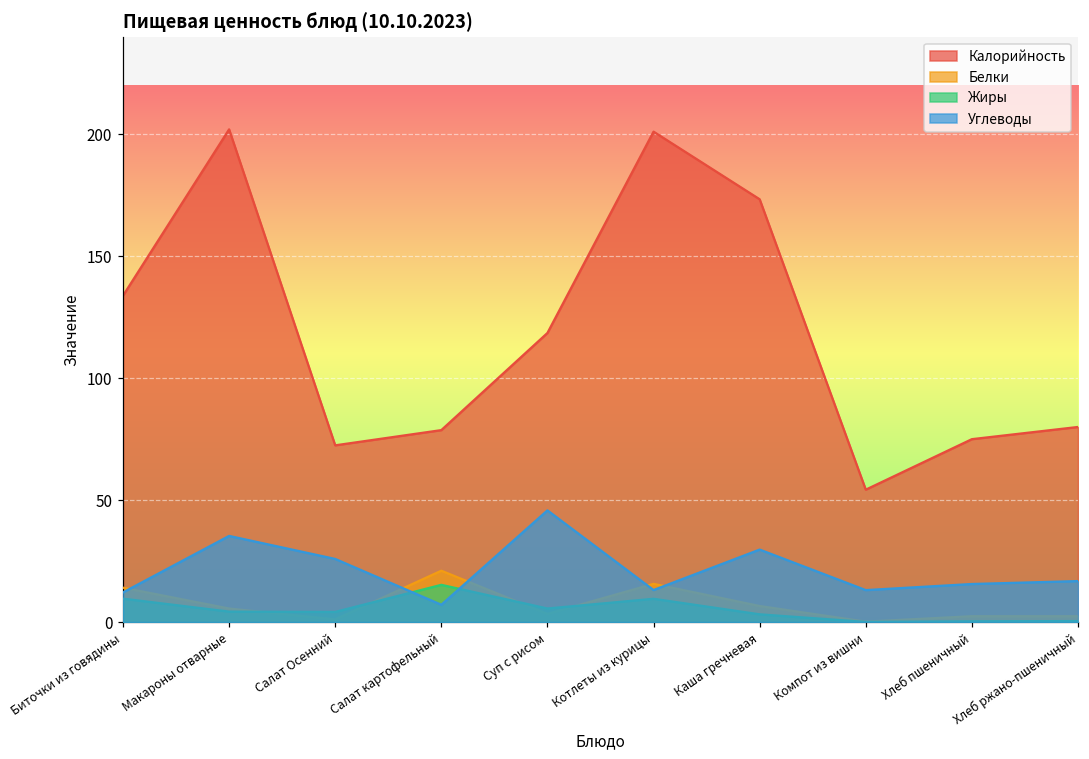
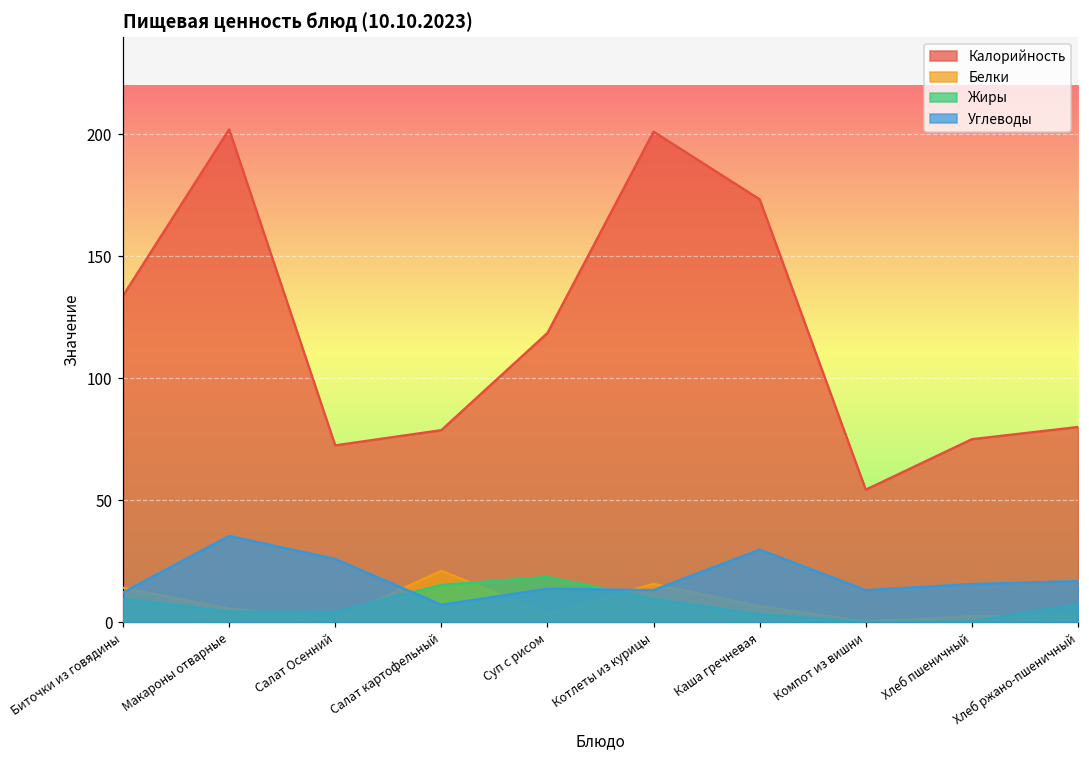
  {
    "Калорийность": {
      "Биточки из говядины": 134,
      "Макароны отварные": 202,
      "Салат Осенний": 72,
      "Салат картофельный": 79,
      "Суп с рисом": 119,
      "Котлеты из курицы": 201,
      "Каша гречневая": 173,
      "Компот из вишни": 54,
      "Хлеб пшеничный": 75,
      "Хлеб ржано-пшеничный": 80
    },
    "Белки": {
      "Биточки из говядины": 14,
      "Макароны отварные": 6,
      "Салат Осенний": 1,
      "Салат картофельный": 21,
      "Суп с рисом": 3,
      "Котлеты из курицы": 16,
      "Каша гречневая": 7,
      "Хлеб пшеничный": 2,
      "Хлеб ржано-пшеничный": 2
    },
    "Жиры": {
      "Биточки из говядины": 10,
      "Макароны отварные": 4,
      "Салат Осенний": 4,
      "Салат картофельный": 15,
-     "Суп с рисом": 6,
+     "Суп с рисом": 18,
      "Котлеты из курицы": 10,
      "Каша гречневая": 3,
      "Хлеб пшеничный": 0,
-     "Хлеб ржано-пшеничный": 0
+     "Хлеб ржано-пшеничный": 7
    },
    "Углеводы": {
      "Биточки из говядины": 12,
      "Макароны отварные": 35,
      "Салат Осенний": 26,
      "Салат картофельный": 7,
-     "Суп с рисом": 46,
+     "Суп с рисом": 14,
      "Котлеты из курицы": 13,
      "Каша гречневая": 30,
      "Компот из вишни": 13,
      "Хлеб пшеничный": 16,
      "Хлеб ржано-пшеничный": 17
    }
  }
